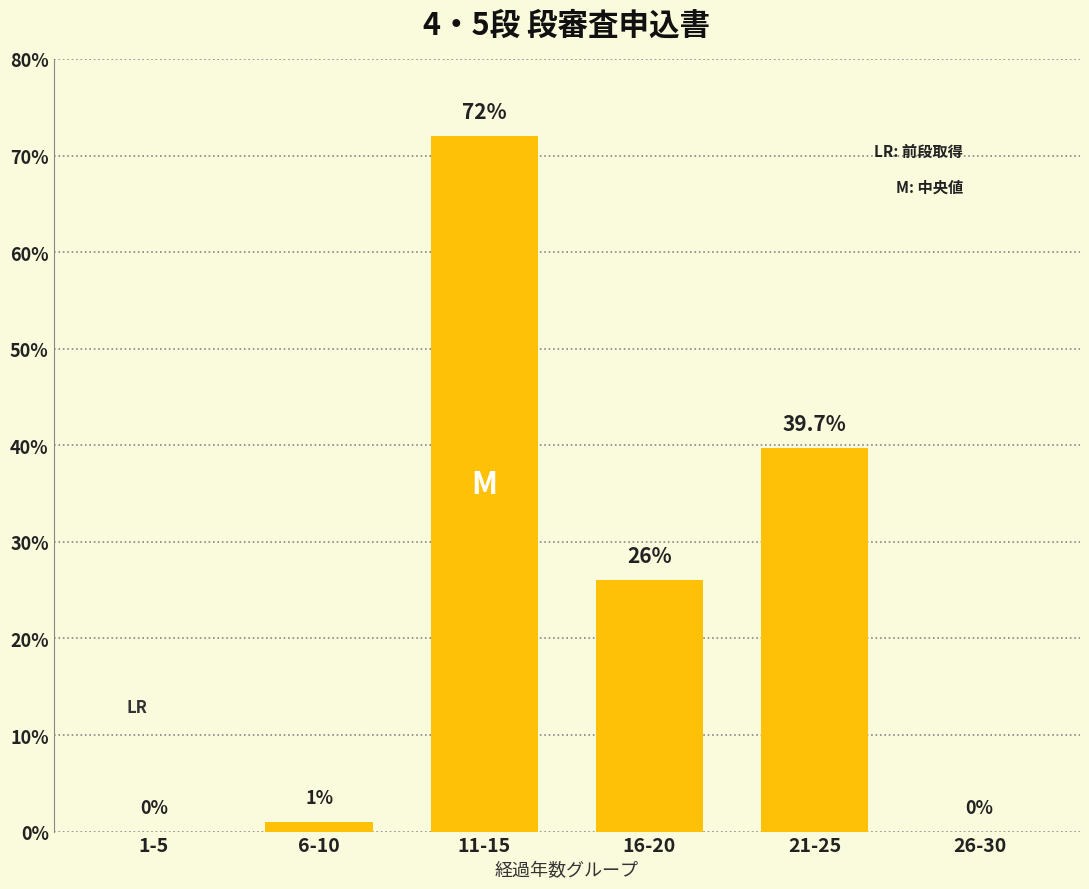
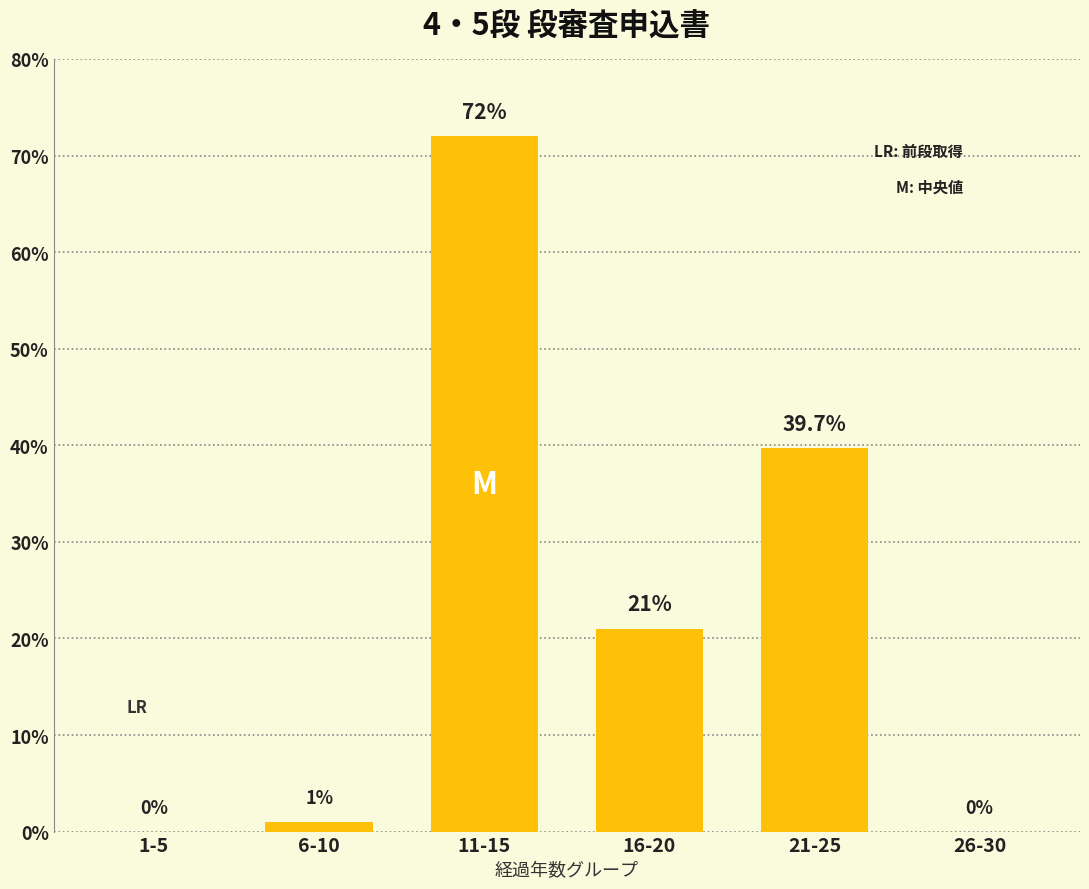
  {
    "1-5": "0%",
    "6-10": "1%",
    "11-15": "72%",
-   "16-20": "26%",
+   "16-20": "21%",
    "21-25": "39.7%",
    "26-30": "0%"
  }
